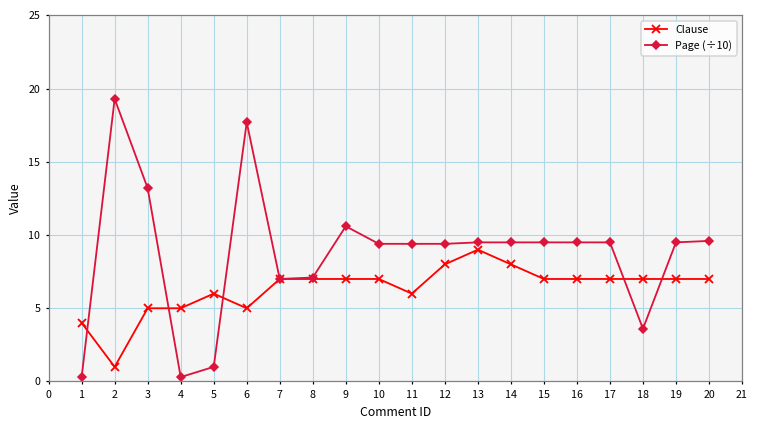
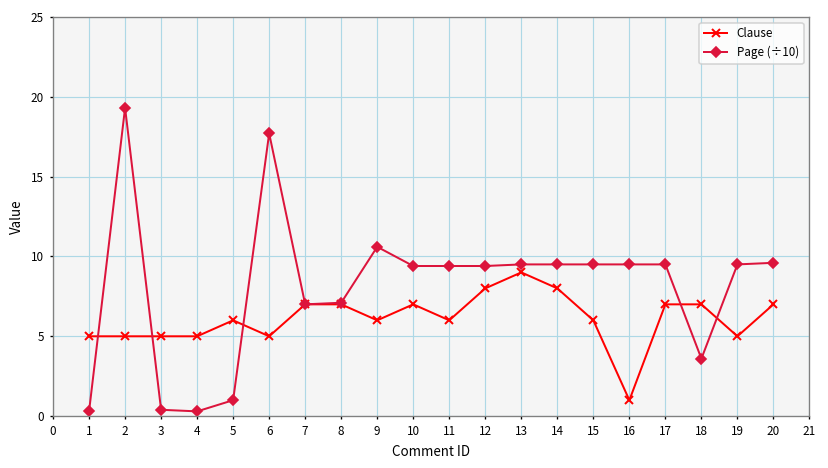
  {
    "Clause": {
-     "1": 4,
-     "2": 1,
+     "1": 5,
+     "2": 5,
      "3": 5,
      "4": 5,
      "5": 6,
      "6": 5,
-     "9": 7,
+     "9": 6,
      "10": 7,
      "11": 6,
      "12": 8,
      "13": 9,
      "14": 8,
-     "15": 7,
-     "16": 7,
+     "15": 6,
+     "16": 1,
      "17": 7,
      "18": 7,
-     "19": 7,
+     "19": 5,
      "20": 7
    },
    "Page (÷10)": {
      "1": 0.3,
      "2": 19.3,
-     "3": 13.2,
+     "3": 0.4,
      "4": 0.3,
      "5": 1.0,
      "6": 17.7,
      "9": 10.6,
      "10": 9.4,
      "11": 9.4,
      "12": 9.4,
      "13": 9.5,
      "14": 9.5,
      "15": 9.5,
      "16": 9.5,
      "17": 9.5,
      "18": 3.6,
      "19": 9.5,
      "20": 9.6
    }
  }
